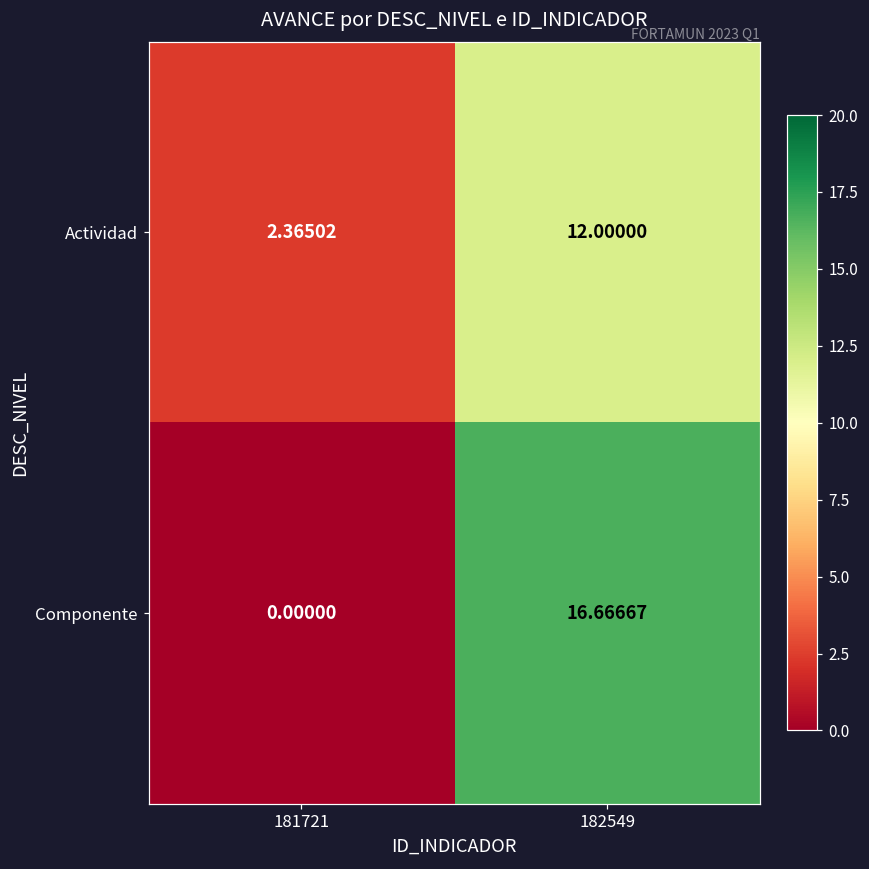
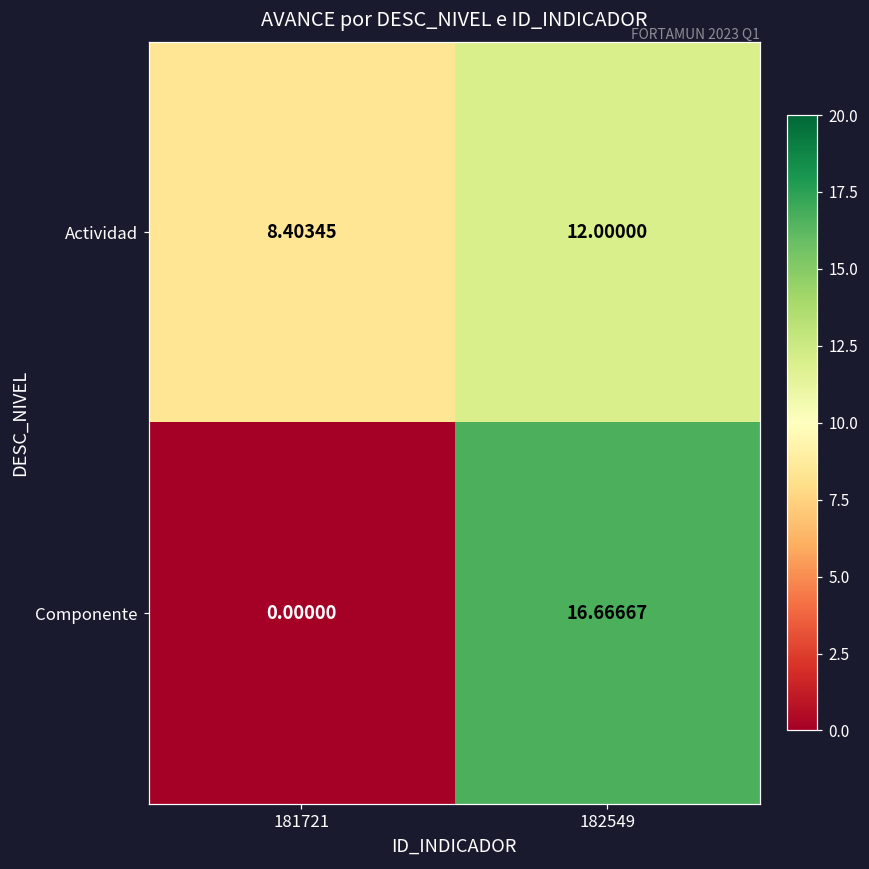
  {
    "Actividad": {
-     "181721": 2.36502,
+     "181721": 8.40345,
      "182549": 12.00000
    },
    "Componente": {
      "181721": 0.00000,
      "182549": 16.66667
    }
  }
